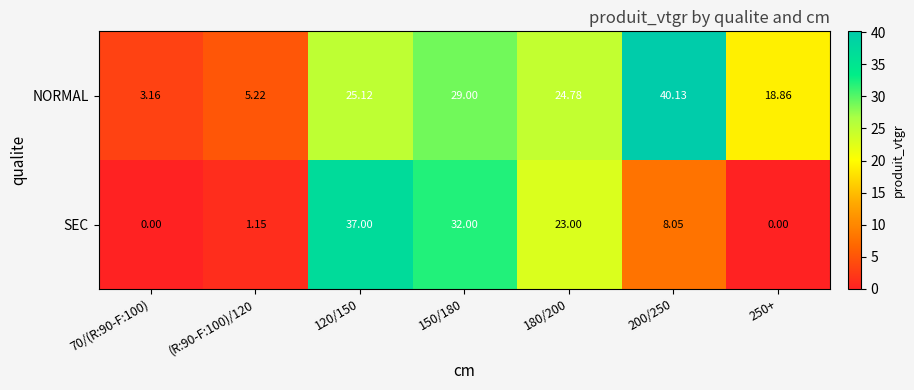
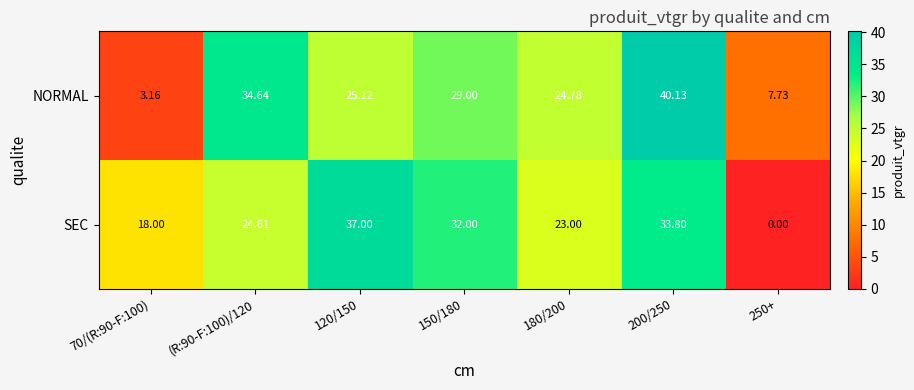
  {
    "NORMAL": {
      "70/(R:90-F:100)": 3.16,
-     "(R:90-F:100)/120": 5.22,
+     "(R:90-F:100)/120": 34.64,
      "120/150": 25.12,
      "150/180": 29.00,
      "180/200": 24.78,
      "200/250": 40.13,
-     "250+": 18.86
+     "250+": 7.73
    },
    "SEC": {
-     "70/(R:90-F:100)": 0.00,
-     "(R:90-F:100)/120": 1.15,
+     "70/(R:90-F:100)": 18.00,
+     "(R:90-F:100)/120": 24.61,
      "120/150": 37.00,
      "150/180": 32.00,
      "180/200": 23.00,
-     "200/250": 8.05,
+     "200/250": 33.80,
      "250+": 0.00
    }
  }
